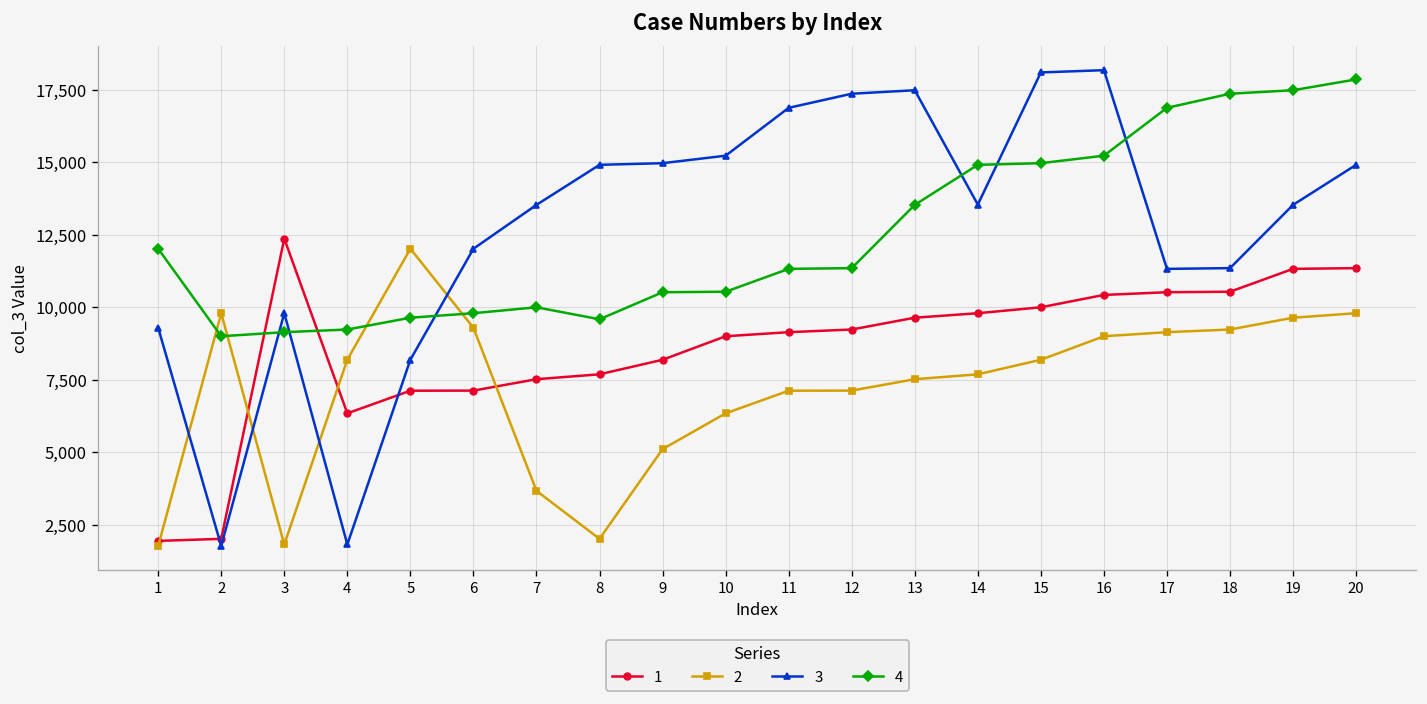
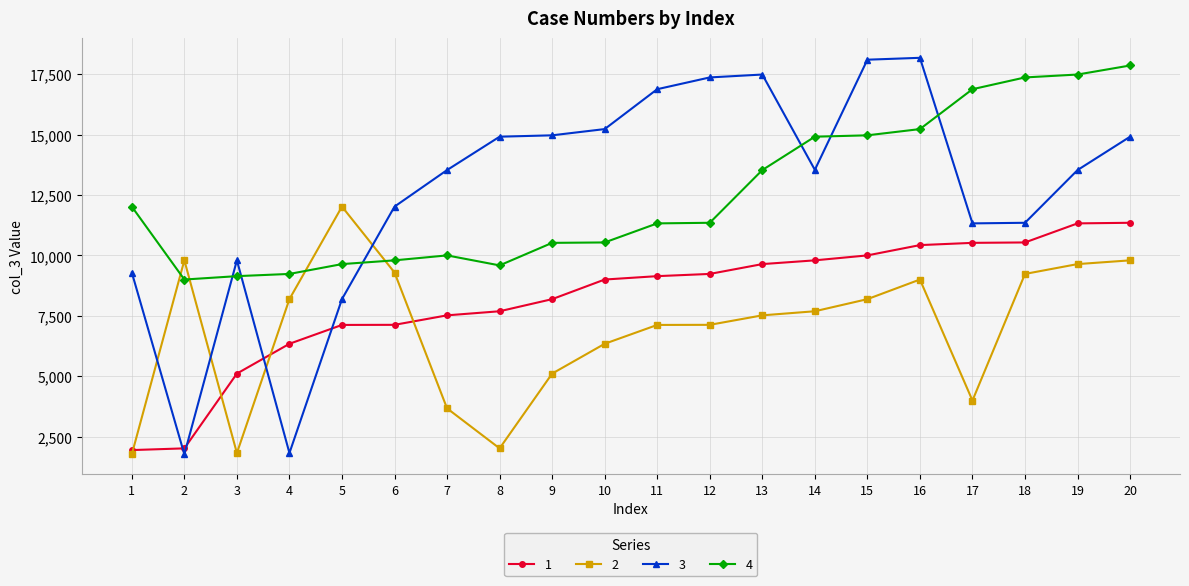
  {
    "1": {
      "1": "1,900",
      "2": "2,000",
-     "3": "12,400",
+     "3": "5,100",
      "4": "6,300",
      "5": "7,100",
      "6": "7,100",
      "7": "7,500",
      "8": "7,700",
      "9": "8,200",
      "10": "9,000",
      "11": "9,100",
      "12": "9,200",
      "13": "9,600",
      "14": "9,800",
      "15": "10,000",
      "16": "10,400",
      "17": "10,500",
      "18": "10,500",
      "19": "11,300",
      "20": "11,400"
    },
    "2": {
      "1": "1,800",
      "2": "9,800",
      "3": "1,800",
      "4": "8,200",
      "5": "12,000",
      "6": "9,300",
      "7": "3,700",
      "8": "2,000",
      "9": "5,100",
      "10": "6,300",
      "11": "7,100",
      "12": "7,100",
      "13": "7,500",
      "14": "7,700",
      "15": "8,200",
      "16": "9,000",
-     "17": "9,100",
+     "17": "4,000",
      "18": "9,200",
      "19": "9,600",
      "20": "9,800"
    },
    "3": {
      "1": "9,300",
      "2": "1,800",
      "3": "9,800",
      "4": "1,800",
      "5": "8,200",
      "6": "12,000",
      "7": "13,500",
      "8": "14,900",
      "9": "15,000",
      "10": "15,200",
      "11": "16,900",
      "12": "17,400",
      "13": "17,500",
      "14": "13,500",
      "15": "18,100",
      "16": "18,200",
      "17": "11,300",
      "18": "11,400",
      "19": "13,500",
      "20": "14,900"
    },
    "4": {
      "1": "12,000",
      "2": "9,000",
      "3": "9,100",
      "4": "9,200",
      "5": "9,600",
      "6": "9,800",
      "7": "10,000",
      "8": "9,600",
      "9": "10,500",
      "10": "10,500",
      "11": "11,300",
      "12": "11,400",
      "13": "13,500",
      "14": "14,900",
      "15": "15,000",
      "16": "15,200",
      "17": "16,900",
      "18": "17,400",
      "19": "17,500",
      "20": "17,900"
    }
  }
